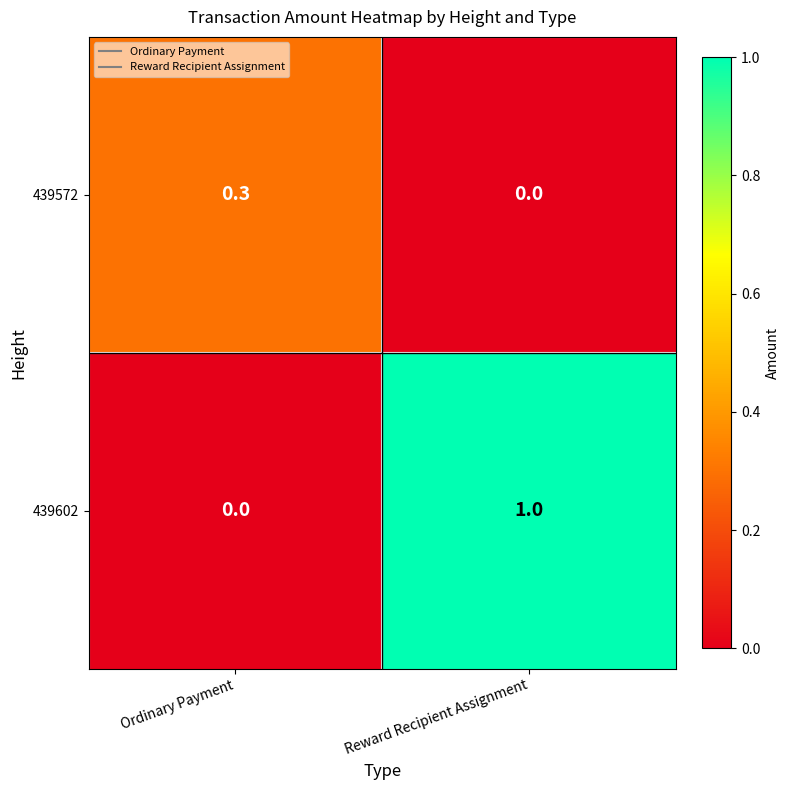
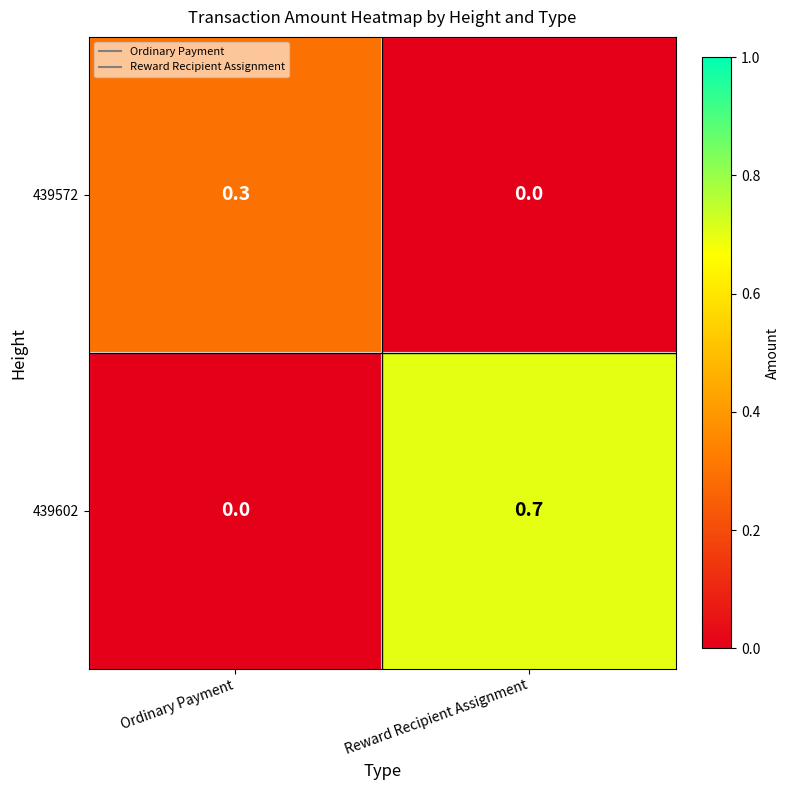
  {
    "439572": {
      "Ordinary Payment": 0.3,
      "Reward Recipient Assignment": 0.0
    },
    "439602": {
      "Ordinary Payment": 0.0,
-     "Reward Recipient Assignment": 1.0
+     "Reward Recipient Assignment": 0.7
    }
  }
